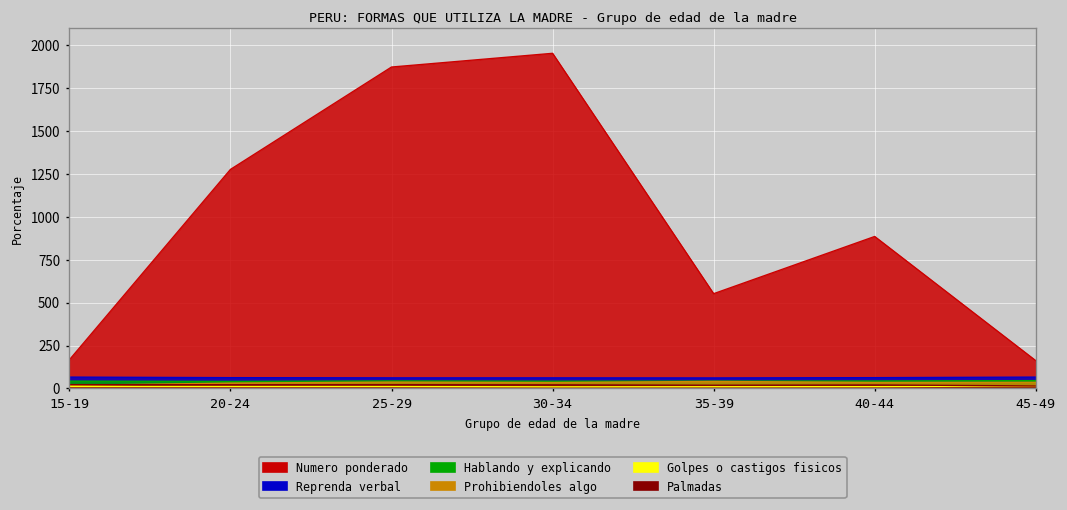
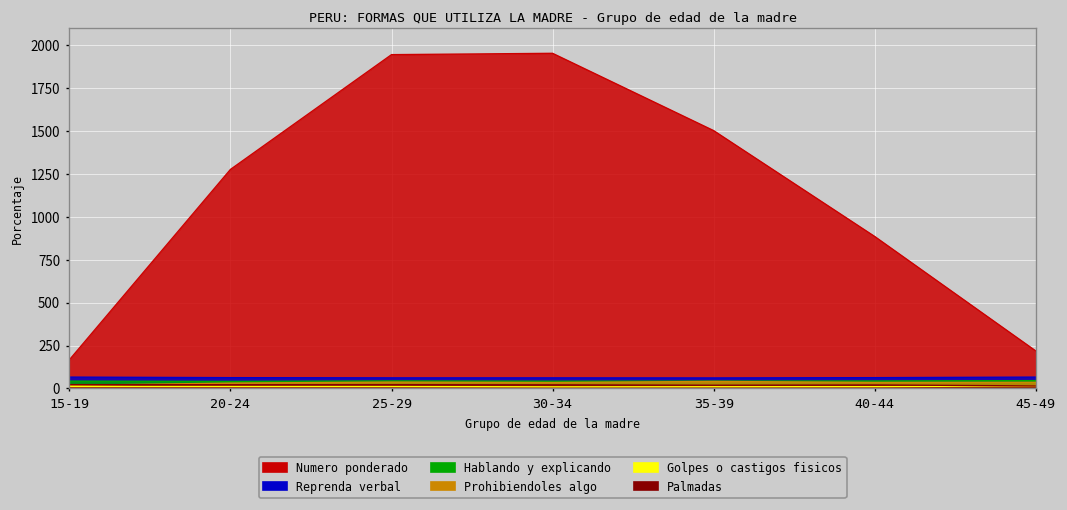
  {
    "Numero ponderado": {
      "15-19": 170,
      "20-24": 1280,
-     "25-29": 1870,
+     "25-29": 1940,
      "30-34": 1950,
-     "35-39": 550,
+     "35-39": 1500,
      "40-44": 890,
-     "45-49": 160
+     "45-49": 220
    },
    "Reprenda verbal": {
      "15-19": 70,
      "20-24": 60,
      "25-29": 60,
      "30-34": 60,
      "35-39": 60,
      "40-44": 60,
      "45-49": 70
    },
    "Hablando y explicando": {
      "15-19": 40
    }
  }
